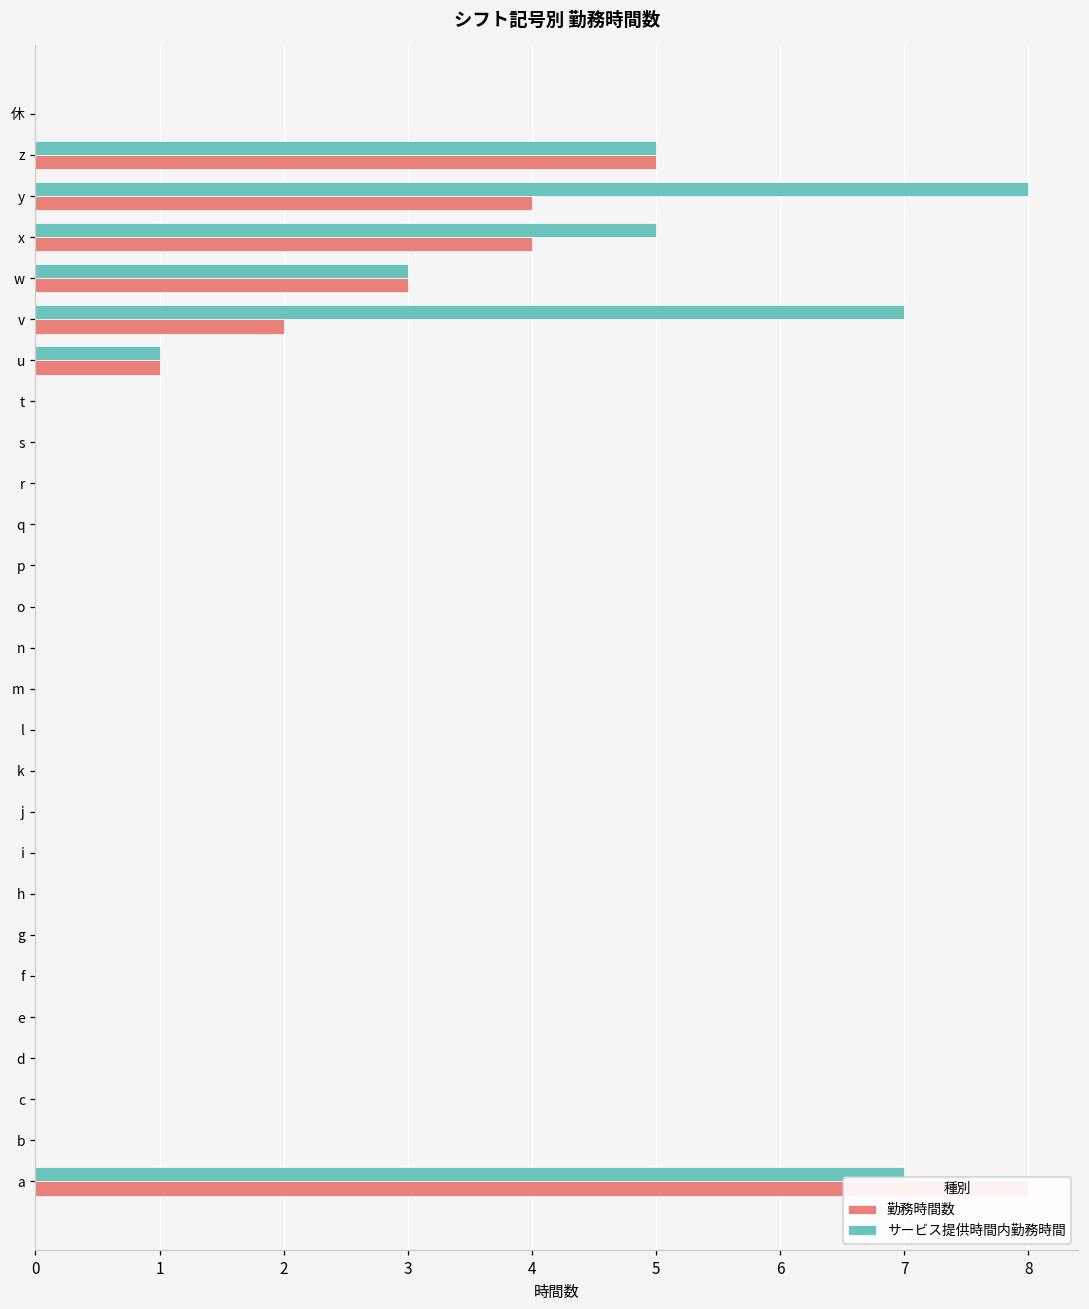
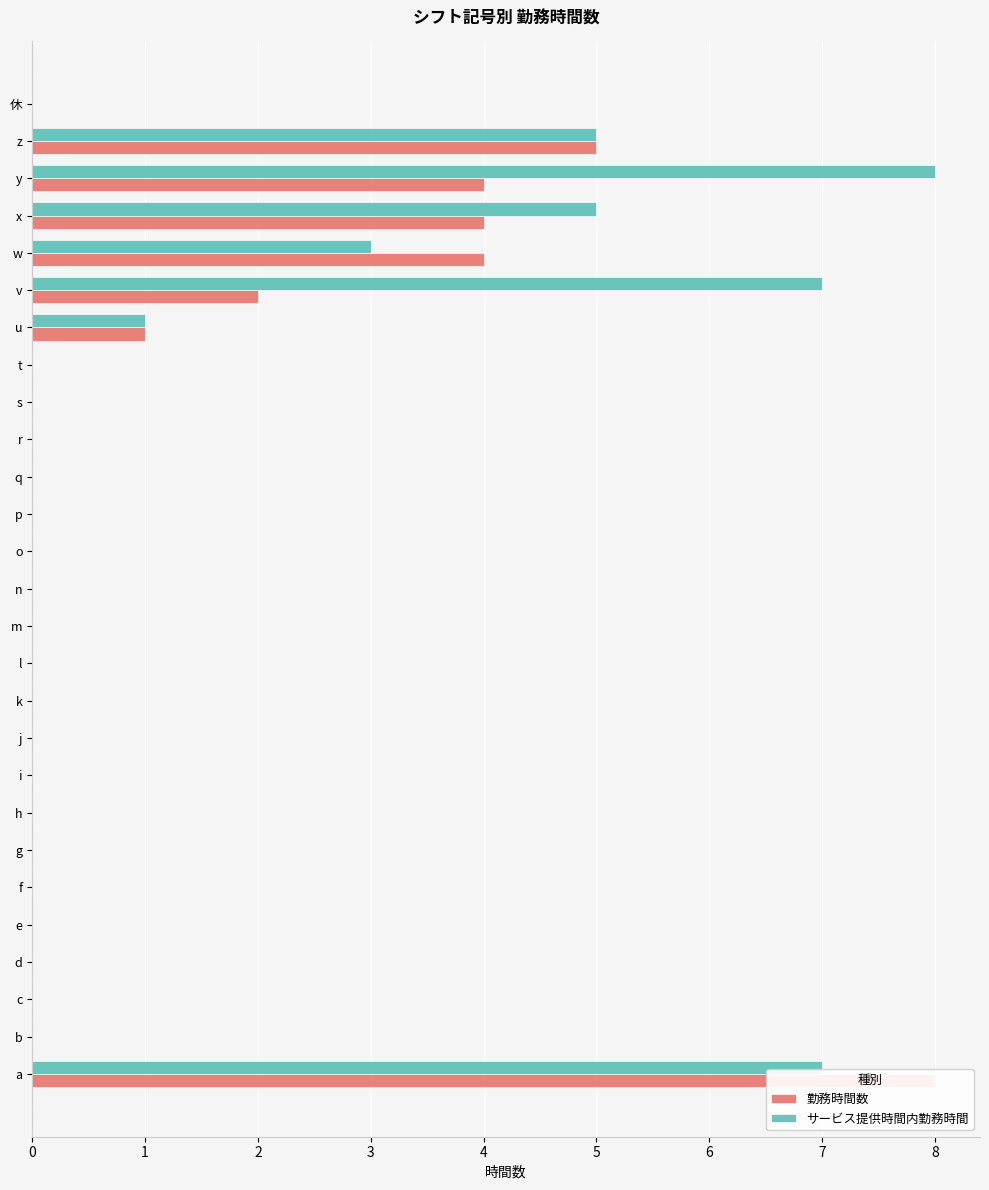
  {
    "勤務時間数": {
      "休": 0,
      "z": 5,
      "y": 4,
      "x": 4,
-     "w": 3,
+     "w": 4,
      "v": 2,
      "u": 1,
      "t": 0,
      "s": 0,
      "r": 0,
      "q": 0,
      "p": 0,
      "o": 0,
      "n": 0,
      "m": 0,
      "l": 0,
      "k": 0,
      "j": 0,
      "i": 0,
      "h": 0,
      "g": 0,
      "f": 0,
      "e": 0,
      "d": 0,
      "c": 0,
      "b": 0
    },
    "サービス提供時間内勤務時間": {
      "休": 0,
      "z": 5,
      "y": 8,
      "x": 5,
      "w": 3,
      "v": 7,
      "u": 1,
      "t": 0,
      "s": 0,
      "r": 0,
      "q": 0,
      "p": 0,
      "o": 0,
      "n": 0,
      "m": 0,
      "l": 0,
      "k": 0,
      "j": 0,
      "i": 0,
      "h": 0,
      "g": 0,
      "f": 0,
      "e": 0,
      "d": 0,
      "c": 0,
      "b": 0,
      "a": 7
    }
  }
